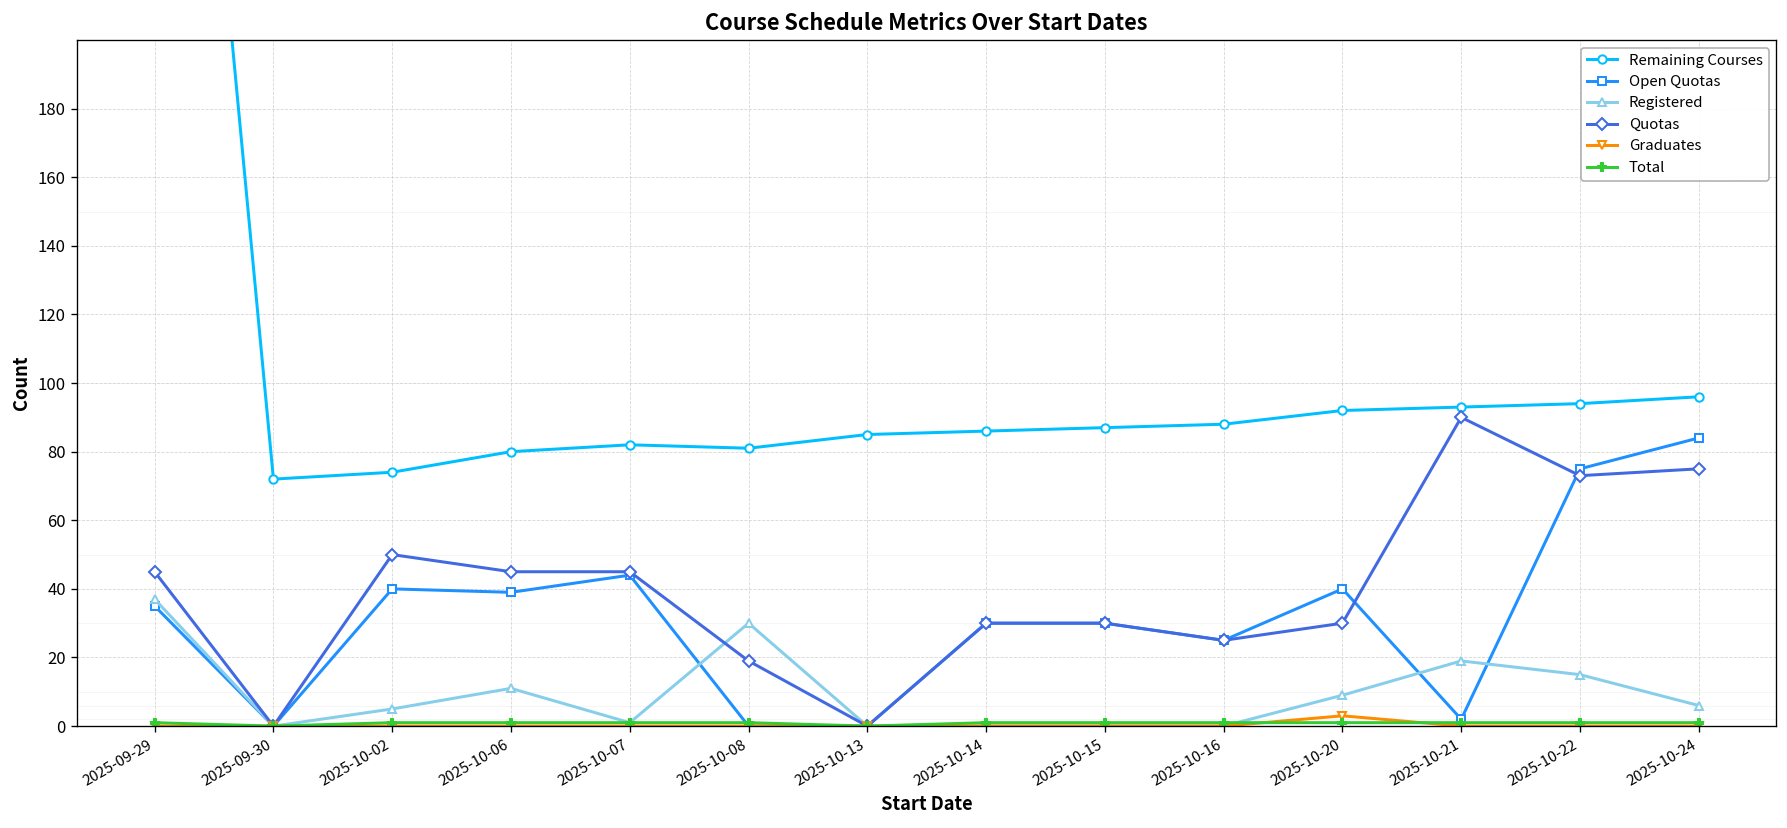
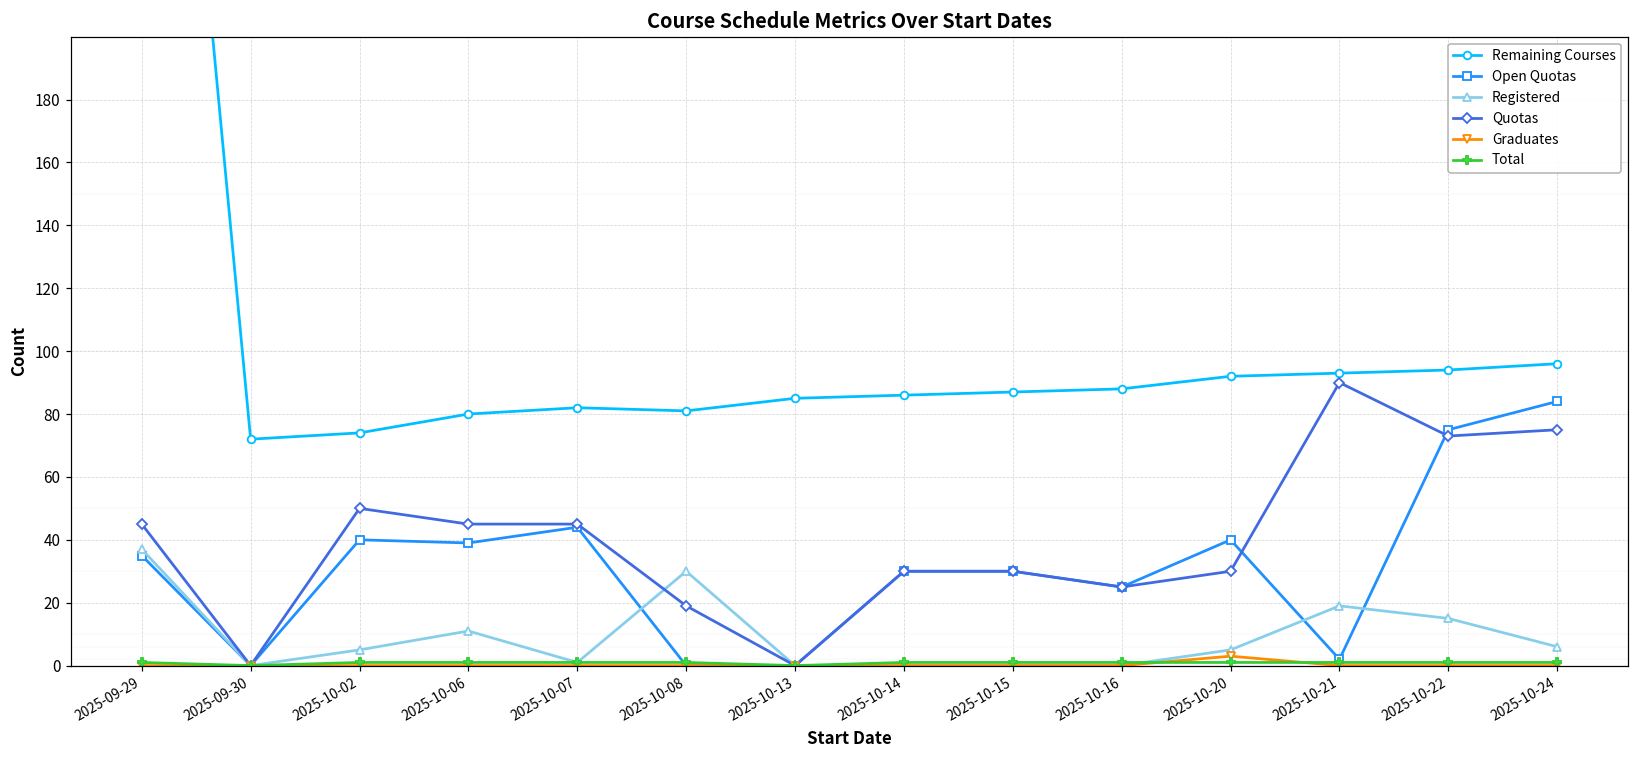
  {
    "Registered": {
      "2025-09-29": 37,
      "2025-10-02": 5,
      "2025-10-06": 11,
      "2025-10-08": 30,
-     "2025-10-20": 9,
+     "2025-10-20": 5,
      "2025-10-21": 19,
      "2025-10-22": 15,
      "2025-10-24": 6
    },
    "Quotas": {
      "2025-09-29": 45,
      "2025-10-02": 50,
      "2025-10-06": 45,
      "2025-10-07": 45,
      "2025-10-08": 19,
      "2025-10-20": 30,
      "2025-10-21": 90,
      "2025-10-22": 73,
      "2025-10-24": 75
    },
    "Graduates": {
      "2025-09-29": 0,
      "2025-10-02": 0,
      "2025-10-06": 0,
      "2025-10-07": 0,
      "2025-10-20": 3,
      "2025-10-21": 0,
      "2025-10-22": 0,
      "2025-10-24": 0
    },
    "Total": {
      "2025-09-29": 1,
      "2025-10-02": 1,
      "2025-10-06": 1,
      "2025-10-08": 1,
      "2025-10-14": 1,
      "2025-10-15": 1,
      "2025-10-16": 1,
      "2025-10-20": 1,
      "2025-10-21": 1,
      "2025-10-22": 1,
      "2025-10-24": 1
    }
  }
